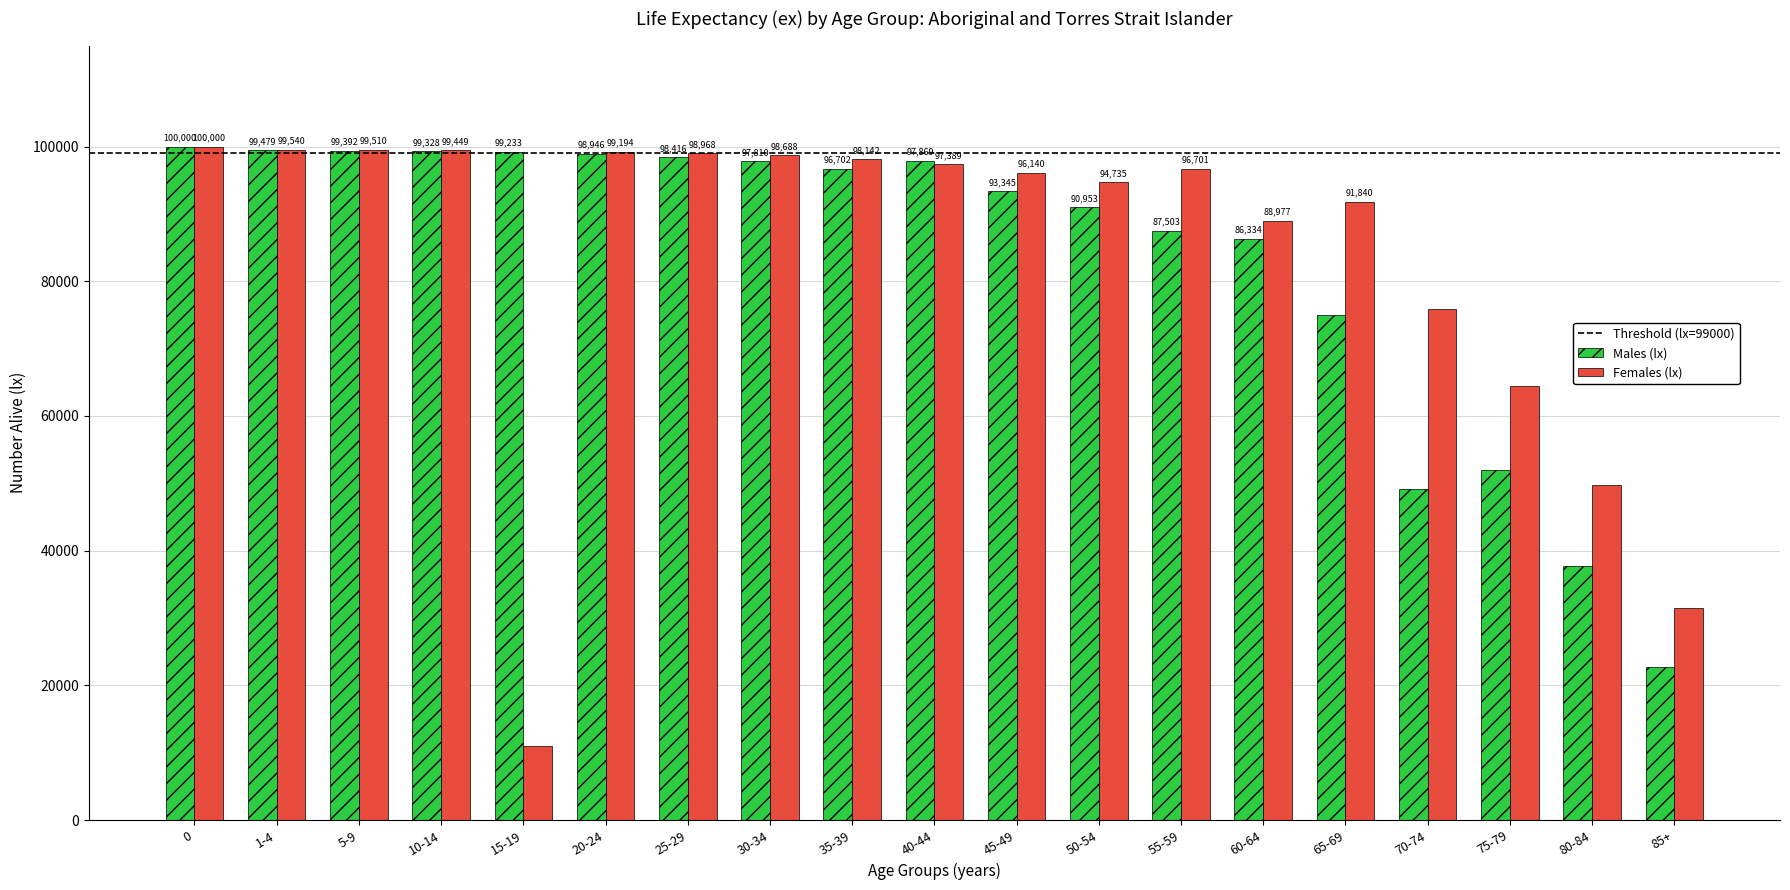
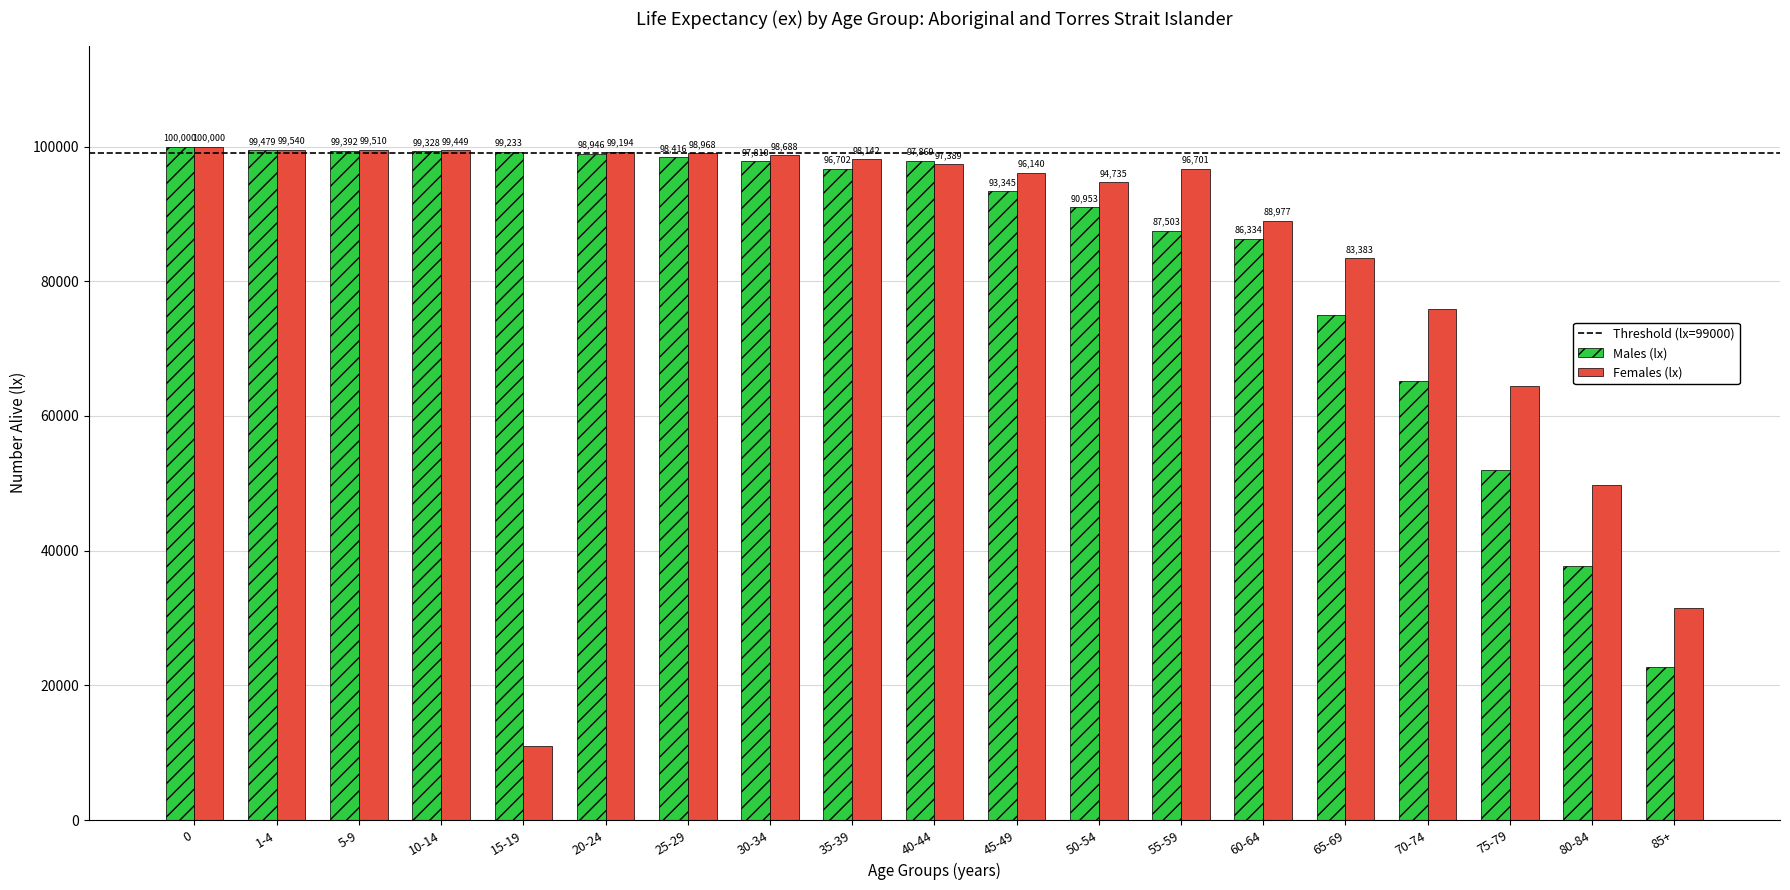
  {
    "Males (lx)": {
      "65-69": "75000",
-     "70-74": "49000",
+     "70-74": "65000",
      "75-79": "52000",
      "80-84": "38000",
      "85+": "23000"
    },
    "Females (lx)": {
      "0": "100,000",
      "1-4": "99,540",
      "5-9": "99,510",
      "10-14": "99,449",
      "20-24": "99,194",
      "25-29": "98,968",
      "30-34": "98,688",
      "35-39": "98,142",
      "40-44": "97,389",
      "45-49": "96,140",
      "50-54": "94,735",
      "55-59": "96,701",
      "60-64": "88,977",
-     "65-69": "91,840"
+     "65-69": "83,383"
    }
  }
